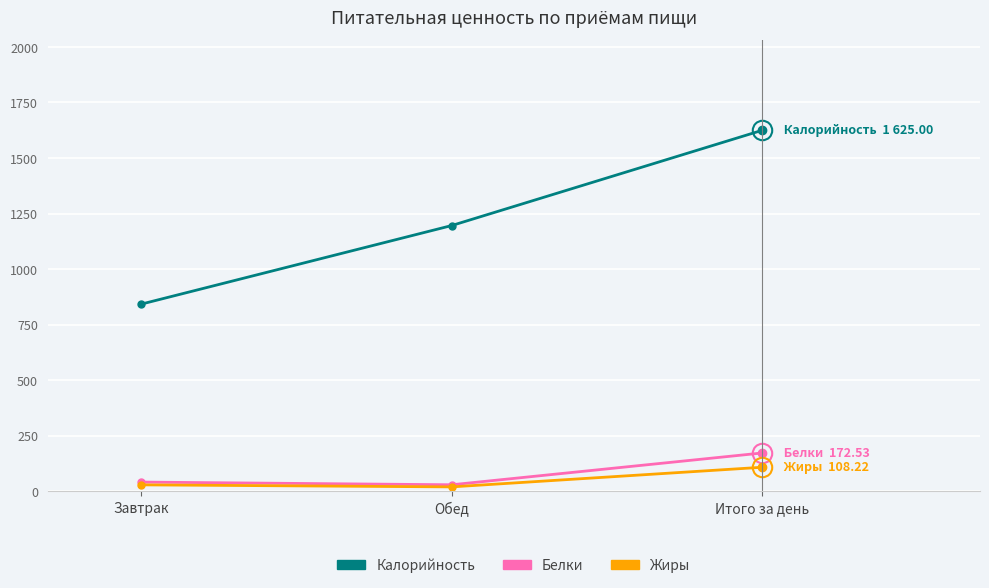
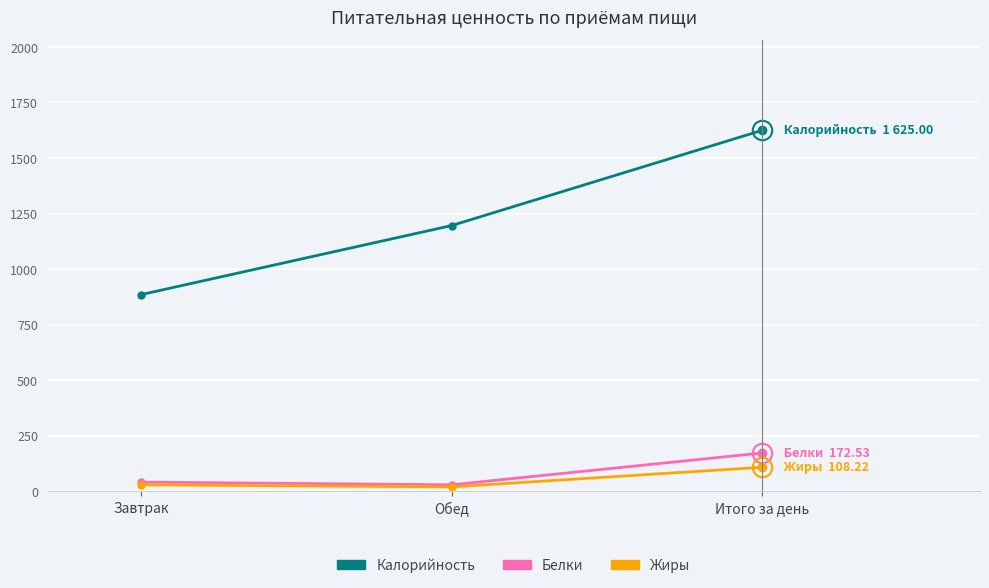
  {
    "Калорийность": {
-     "Завтрак": 840,
+     "Завтрак": 890,
      "Обед": 1200
    },
    "Белки": {
      "Завтрак": 40
    },
    "Жиры": {
      "Завтрак": 30
    }
  }
